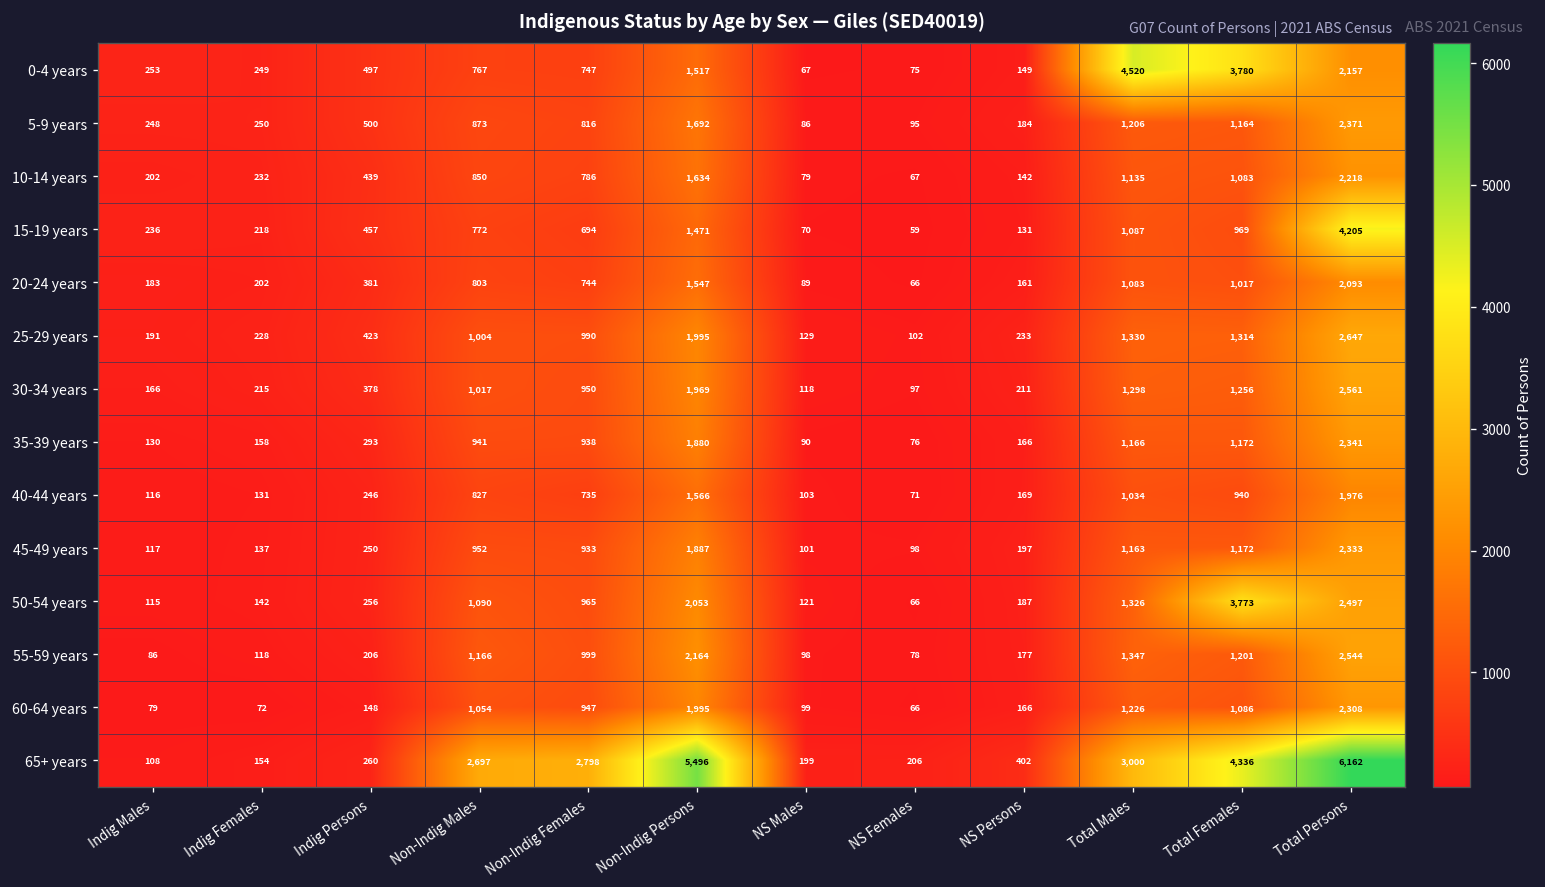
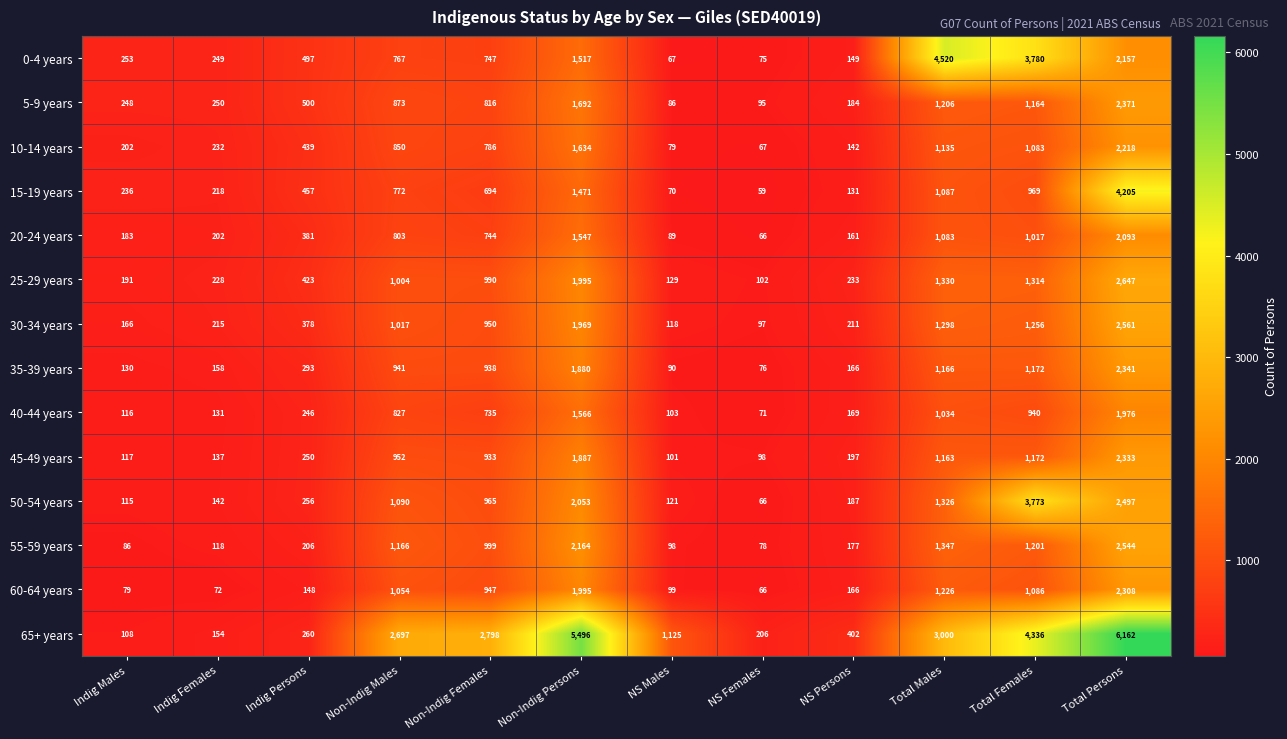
  {
    "0-4 years": {
      "Indig Males": "253",
      "Indig Females": "249",
      "Indig Persons": "497",
      "Non-Indig Males": "767",
      "Non-Indig Females": "747",
      "Non-Indig Persons": "1,517",
      "NS Males": "67",
      "NS Females": "75",
      "NS Persons": "149",
      "Total Males": "4,520",
      "Total Females": "3,780",
      "Total Persons": "2,157"
    },
    "5-9 years": {
      "Indig Males": "248",
      "Indig Females": "250",
      "Indig Persons": "500",
      "Non-Indig Males": "873",
      "Non-Indig Females": "816",
      "Non-Indig Persons": "1,692",
      "NS Males": "86",
      "NS Females": "95",
      "NS Persons": "184",
      "Total Males": "1,206",
      "Total Females": "1,164",
      "Total Persons": "2,371"
    },
    "10-14 years": {
      "Indig Males": "202",
      "Indig Females": "232",
      "Indig Persons": "439",
      "Non-Indig Males": "850",
      "Non-Indig Females": "786",
      "Non-Indig Persons": "1,634",
      "NS Males": "79",
      "NS Females": "67",
      "NS Persons": "142",
      "Total Males": "1,135",
      "Total Females": "1,083",
      "Total Persons": "2,218"
    },
    "15-19 years": {
      "Indig Males": "236",
      "Indig Females": "218",
      "Indig Persons": "457",
      "Non-Indig Males": "772",
      "Non-Indig Females": "694",
      "Non-Indig Persons": "1,471",
      "NS Males": "70",
      "NS Females": "59",
      "NS Persons": "131",
      "Total Males": "1,087",
      "Total Females": "969",
      "Total Persons": "4,205"
    },
    "20-24 years": {
      "Indig Males": "183",
      "Indig Females": "202",
      "Indig Persons": "381",
      "Non-Indig Males": "803",
      "Non-Indig Females": "744",
      "Non-Indig Persons": "1,547",
      "NS Males": "89",
      "NS Females": "66",
      "NS Persons": "161",
      "Total Males": "1,083",
      "Total Females": "1,017",
      "Total Persons": "2,093"
    },
    "25-29 years": {
      "Indig Males": "191",
      "Indig Females": "228",
      "Indig Persons": "423",
      "Non-Indig Males": "1,004",
      "Non-Indig Females": "990",
      "Non-Indig Persons": "1,995",
      "NS Males": "129",
      "NS Females": "102",
      "NS Persons": "233",
      "Total Males": "1,330",
      "Total Females": "1,314",
      "Total Persons": "2,647"
    },
    "30-34 years": {
      "Indig Males": "166",
      "Indig Females": "215",
      "Indig Persons": "378",
      "Non-Indig Males": "1,017",
      "Non-Indig Females": "950",
      "Non-Indig Persons": "1,969",
      "NS Males": "118",
      "NS Females": "97",
      "NS Persons": "211",
      "Total Males": "1,298",
      "Total Females": "1,256",
      "Total Persons": "2,561"
    },
    "35-39 years": {
      "Indig Males": "130",
      "Indig Females": "158",
      "Indig Persons": "293",
      "Non-Indig Males": "941",
      "Non-Indig Females": "938",
      "Non-Indig Persons": "1,880",
      "NS Males": "90",
      "NS Females": "76",
      "NS Persons": "166",
      "Total Males": "1,166",
      "Total Females": "1,172",
      "Total Persons": "2,341"
    },
    "40-44 years": {
      "Indig Males": "116",
      "Indig Females": "131",
      "Indig Persons": "246",
      "Non-Indig Males": "827",
      "Non-Indig Females": "735",
      "Non-Indig Persons": "1,566",
      "NS Males": "103",
      "NS Females": "71",
      "NS Persons": "169",
      "Total Males": "1,034",
      "Total Females": "940",
      "Total Persons": "1,976"
    },
    "45-49 years": {
      "Indig Males": "117",
      "Indig Females": "137",
      "Indig Persons": "250",
      "Non-Indig Males": "952",
      "Non-Indig Females": "933",
      "Non-Indig Persons": "1,887",
      "NS Males": "101",
      "NS Females": "98",
      "NS Persons": "197",
      "Total Males": "1,163",
      "Total Females": "1,172",
      "Total Persons": "2,333"
    },
    "50-54 years": {
      "Indig Males": "115",
      "Indig Females": "142",
      "Indig Persons": "256",
      "Non-Indig Males": "1,090",
      "Non-Indig Females": "965",
      "Non-Indig Persons": "2,053",
      "NS Males": "121",
      "NS Females": "66",
      "NS Persons": "187",
      "Total Males": "1,326",
      "Total Females": "3,773",
      "Total Persons": "2,497"
    },
    "55-59 years": {
      "Indig Males": "86",
      "Indig Females": "118",
      "Indig Persons": "206",
      "Non-Indig Males": "1,166",
      "Non-Indig Females": "999",
      "Non-Indig Persons": "2,164",
      "NS Males": "98",
      "NS Females": "78",
      "NS Persons": "177",
      "Total Males": "1,347",
      "Total Females": "1,201",
      "Total Persons": "2,544"
    },
    "60-64 years": {
      "Indig Males": "79",
      "Indig Females": "72",
      "Indig Persons": "148",
      "Non-Indig Males": "1,054",
      "Non-Indig Females": "947",
      "Non-Indig Persons": "1,995",
      "NS Males": "99",
      "NS Females": "66",
      "NS Persons": "166",
      "Total Males": "1,226",
      "Total Females": "1,086",
      "Total Persons": "2,308"
    },
    "65+ years": {
      "Indig Males": "108",
      "Indig Females": "154",
      "Indig Persons": "260",
      "Non-Indig Males": "2,697",
      "Non-Indig Females": "2,798",
      "Non-Indig Persons": "5,496",
-     "NS Males": "199",
+     "NS Males": "1,125",
      "NS Females": "206",
      "NS Persons": "402",
      "Total Males": "3,000",
      "Total Females": "4,336",
      "Total Persons": "6,162"
    }
  }
